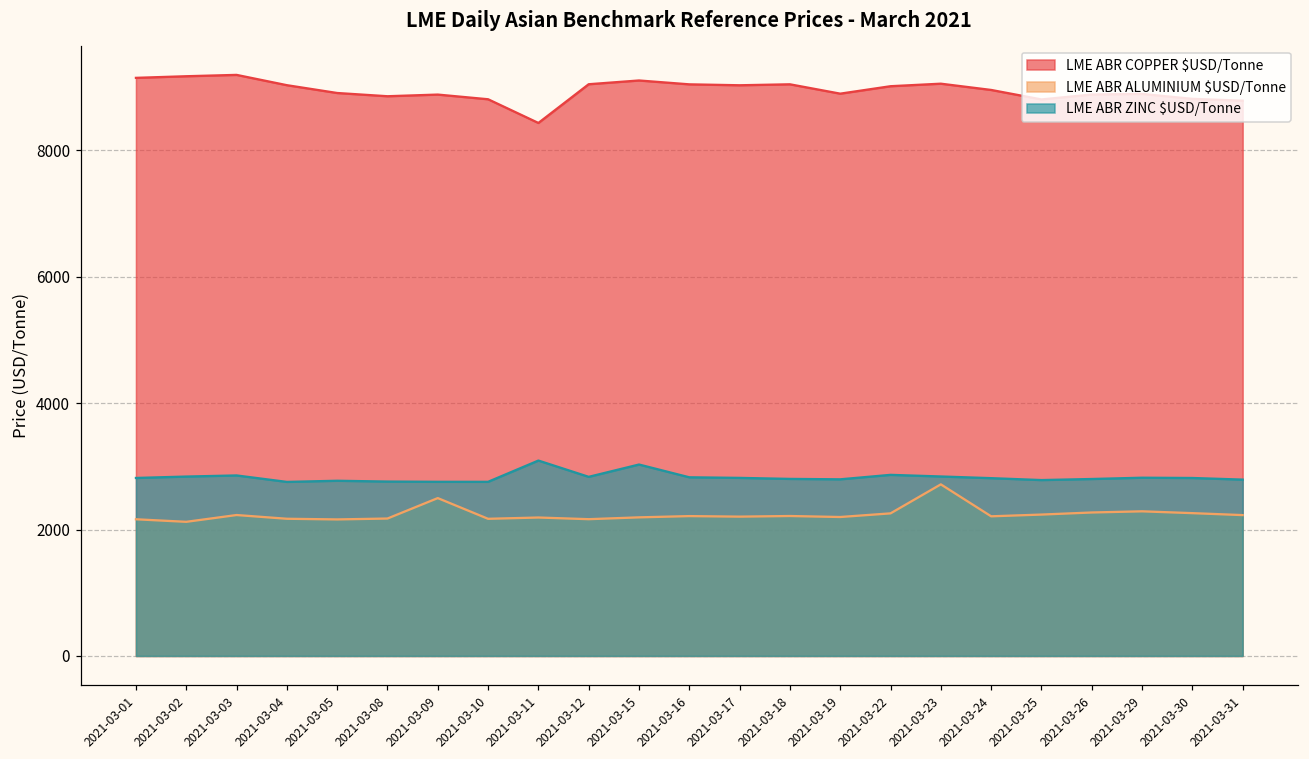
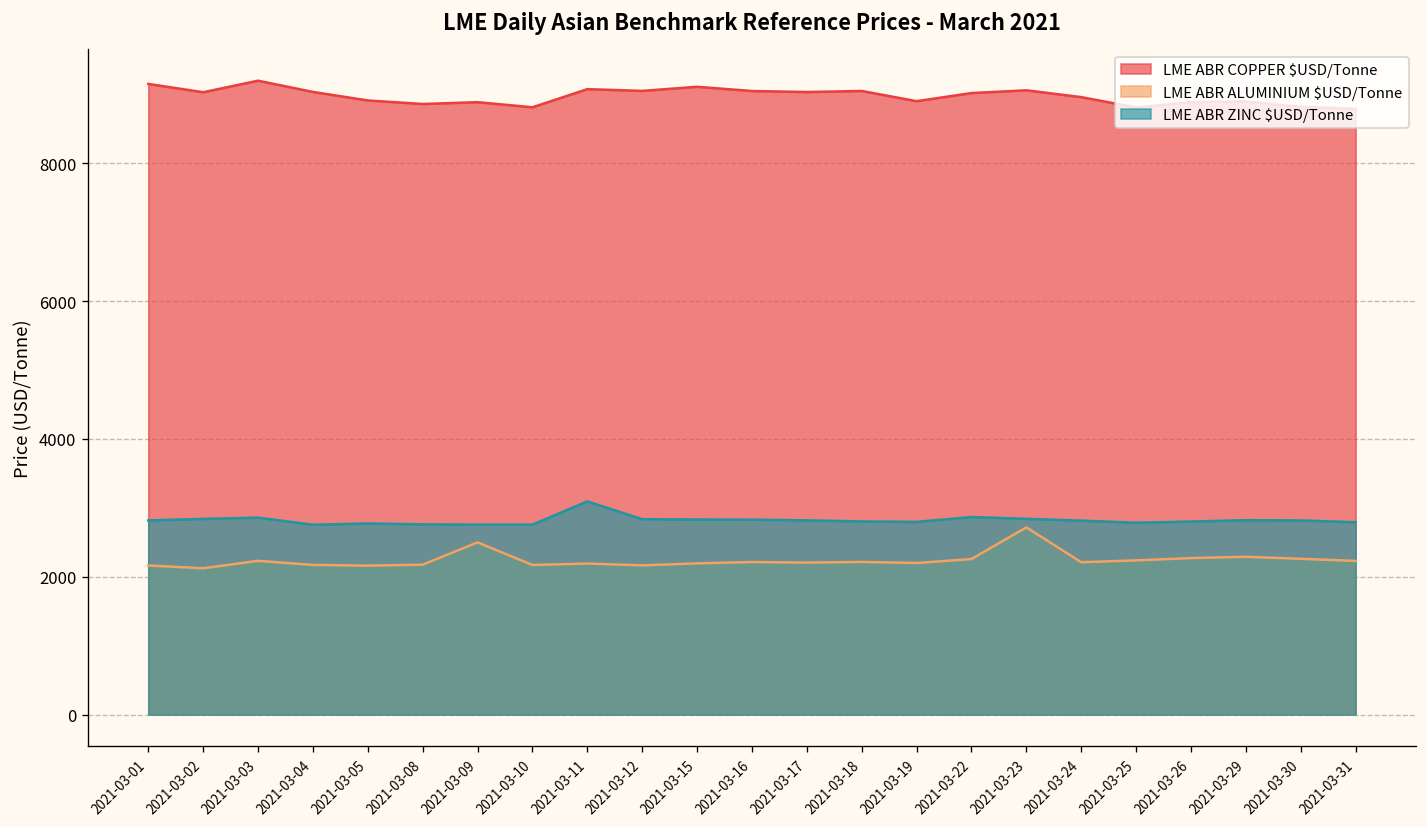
  {
    "LME ABR COPPER $USD/Tonne": {
      "2021-03-01": 9100,
-     "2021-03-02": 9200,
+     "2021-03-02": 9000,
      "2021-03-03": 9200,
      "2021-03-04": 9000,
      "2021-03-05": 8900,
      "2021-03-08": 8900,
      "2021-03-09": 8900,
      "2021-03-10": 8800,
-     "2021-03-11": 8400,
+     "2021-03-11": 9100,
      "2021-03-12": 9000,
      "2021-03-15": 9100,
      "2021-03-16": 9000,
      "2021-03-17": 9000,
      "2021-03-18": 9000,
      "2021-03-19": 8900,
      "2021-03-22": 9000,
      "2021-03-23": 9100,
      "2021-03-24": 9000
    },
    "LME ABR ALUMINIUM $USD/Tonne": {
      "2021-03-01": 2200,
      "2021-03-02": 2100,
      "2021-03-03": 2200,
      "2021-03-04": 2200,
      "2021-03-05": 2200,
      "2021-03-08": 2200,
      "2021-03-09": 2500,
      "2021-03-10": 2200,
      "2021-03-11": 2200,
      "2021-03-12": 2200,
      "2021-03-15": 2200,
      "2021-03-16": 2200,
      "2021-03-17": 2200,
      "2021-03-18": 2200,
      "2021-03-19": 2200,
      "2021-03-22": 2300,
      "2021-03-23": 2700,
      "2021-03-24": 2200,
      "2021-03-25": 2200,
      "2021-03-26": 2300,
      "2021-03-29": 2300,
      "2021-03-30": 2300,
      "2021-03-31": 2200
    },
    "LME ABR ZINC $USD/Tonne": {
      "2021-03-01": 2800,
      "2021-03-02": 2800,
      "2021-03-03": 2900,
      "2021-03-04": 2800,
      "2021-03-05": 2800,
      "2021-03-08": 2800,
      "2021-03-09": 2800,
      "2021-03-10": 2800,
      "2021-03-11": 3100,
      "2021-03-12": 2800,
-     "2021-03-15": 3000,
+     "2021-03-15": 2800,
      "2021-03-16": 2800,
      "2021-03-17": 2800,
      "2021-03-18": 2800,
      "2021-03-19": 2800,
      "2021-03-22": 2900,
      "2021-03-23": 2800,
      "2021-03-24": 2800,
      "2021-03-25": 2800,
      "2021-03-26": 2800,
      "2021-03-29": 2800,
      "2021-03-30": 2800,
      "2021-03-31": 2800
    }
  }
